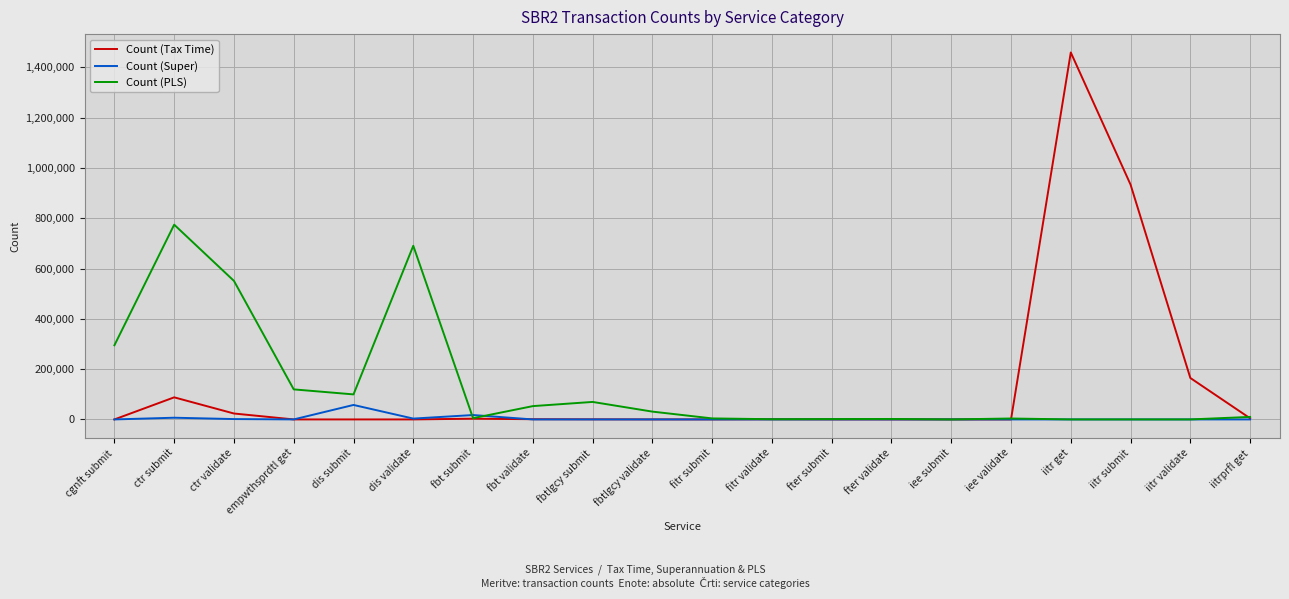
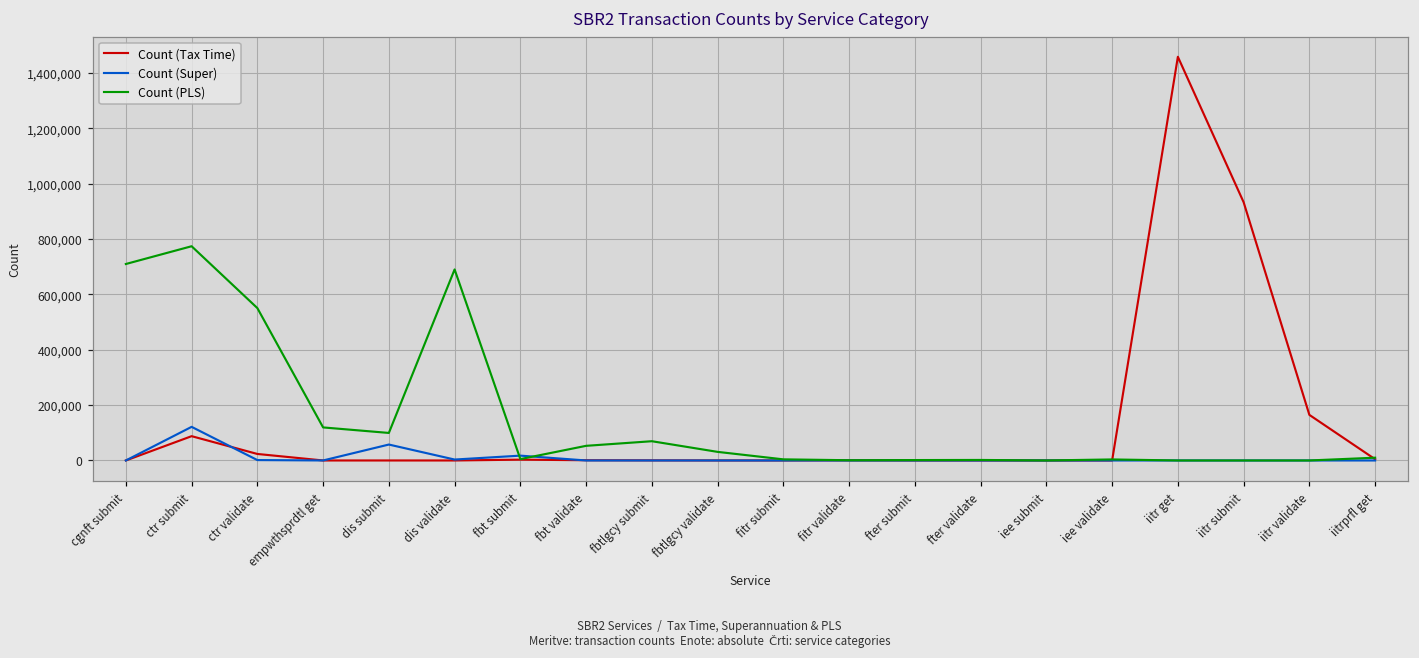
  {
    "Count (Tax Time)": {
      "ctr submit": "90,000",
      "ctr validate": "20,000",
      "dis submit": "0",
      "iitr get": "1,460,000",
      "iitr submit": "930,000",
      "iitr validate": "160,000"
    },
    "Count (Super)": {
-     "ctr submit": "10,000",
+     "ctr submit": "120,000",
      "ctr validate": "0",
      "dis submit": "60,000",
      "fbt submit": "20,000"
    },
    "Count (PLS)": {
-     "cgnft submit": "290,000",
+     "cgnft submit": "710,000",
      "ctr submit": "770,000",
      "ctr validate": "550,000",
      "empwthsprdtl get": "120,000",
      "dis submit": "100,000",
      "dis validate": "690,000",
      "fbt validate": "50,000",
      "fbtlgcy submit": "70,000",
      "fbtlgcy validate": "30,000"
    }
  }
